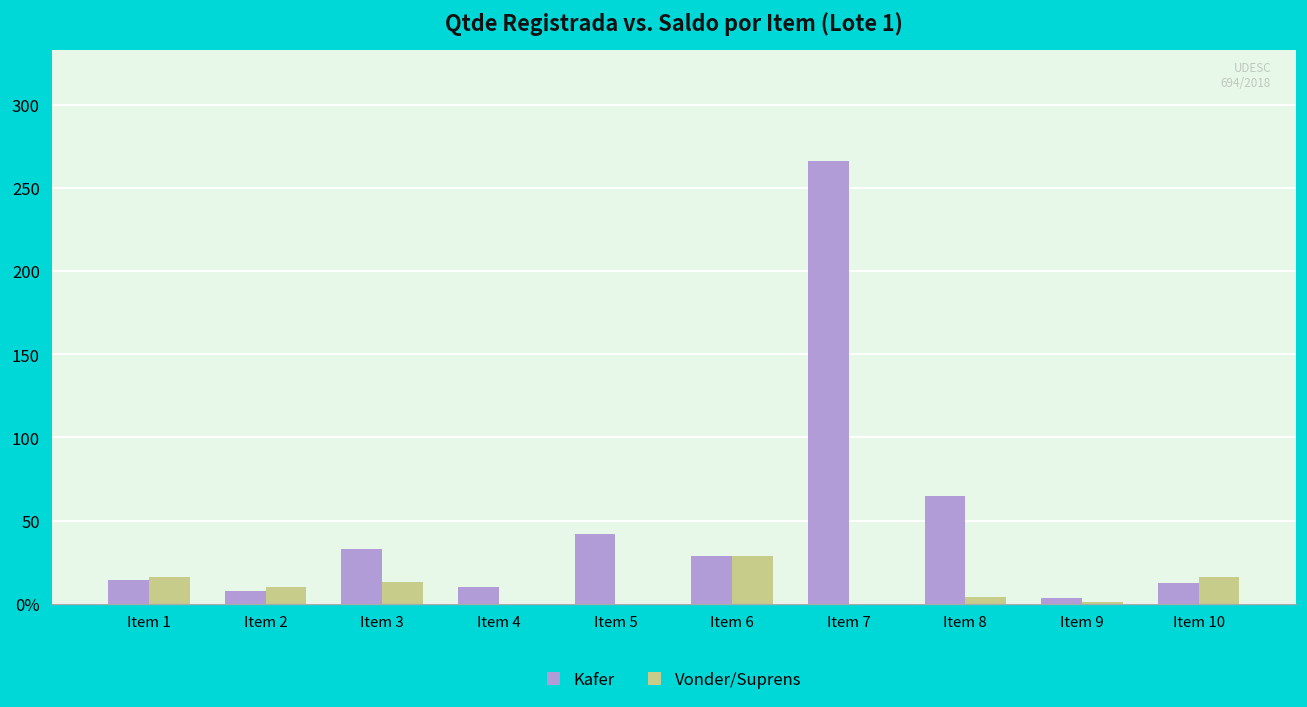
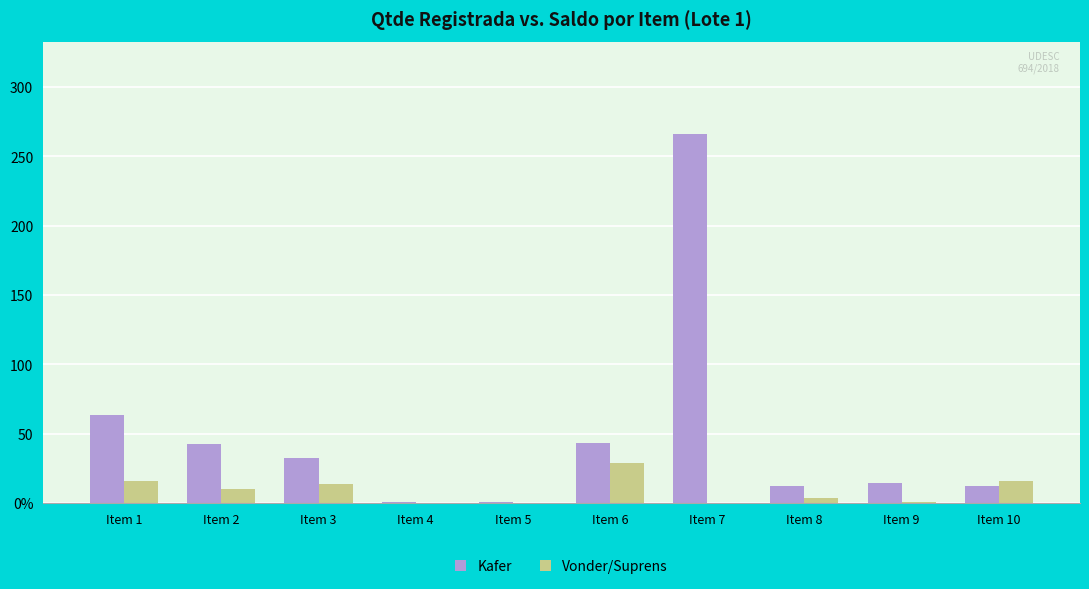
  {
    "Kafer": {
-     "Item 1": 14,
-     "Item 2": 8,
+     "Item 1": 64,
+     "Item 2": 42,
      "Item 3": 33,
-     "Item 4": 10,
-     "Item 5": 42,
-     "Item 6": 29,
+     "Item 4": 1,
+     "Item 5": 0,
+     "Item 6": 43,
      "Item 7": 266,
-     "Item 8": 65,
-     "Item 9": 3,
+     "Item 8": 13,
+     "Item 9": 15,
      "Item 10": 12
    },
    "Vonder/Suprens": {
      "Item 1": 16,
      "Item 2": 10,
      "Item 3": 13,
      "Item 4": 0,
      "Item 5": 0,
      "Item 6": 29,
      "Item 7": 0,
      "Item 8": 4,
      "Item 10": 16
    }
  }
